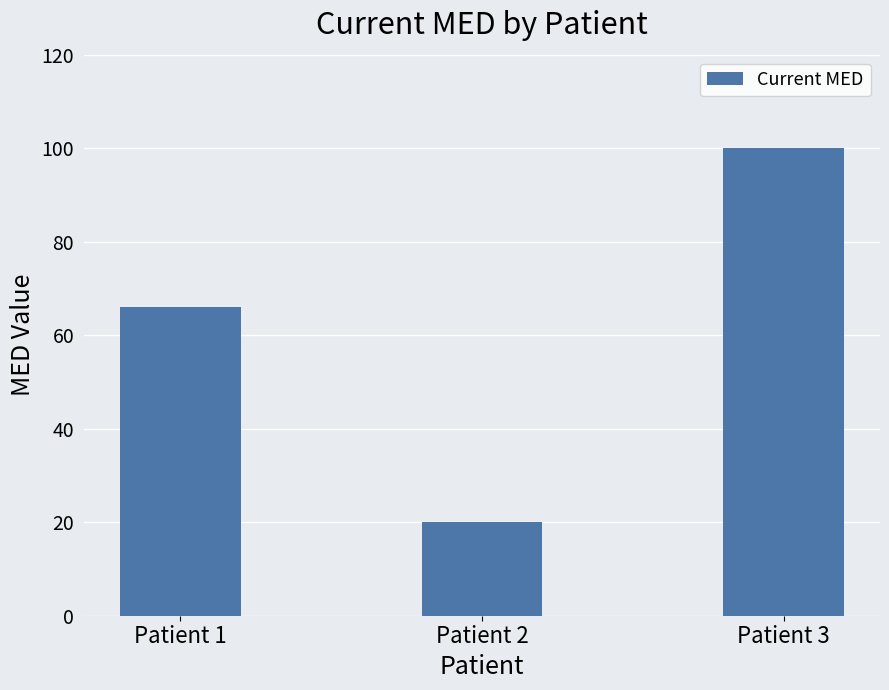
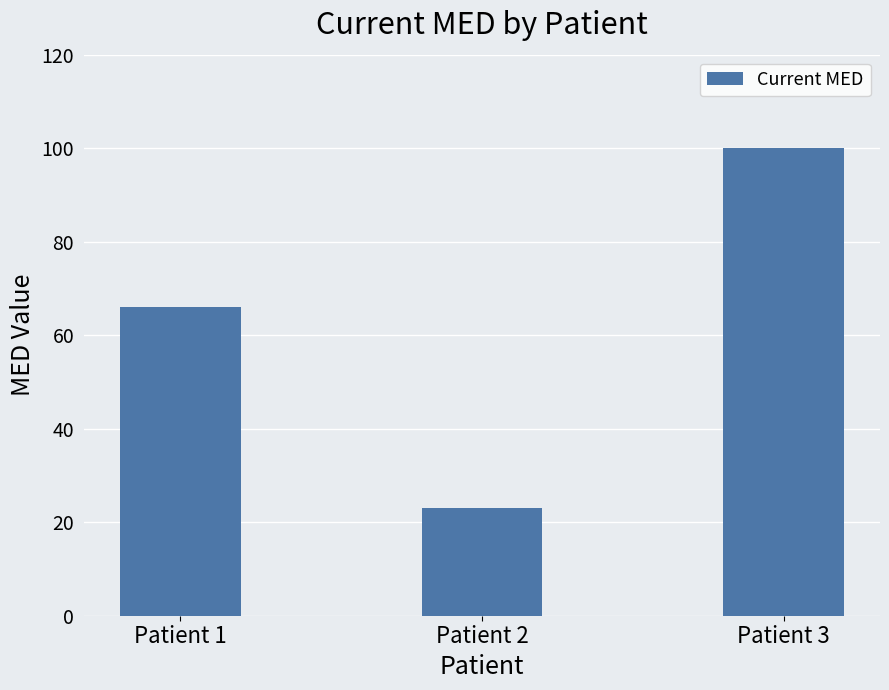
  {
    "Patient 1": 66,
-   "Patient 2": 20,
+   "Patient 2": 23,
    "Patient 3": 100
  }
